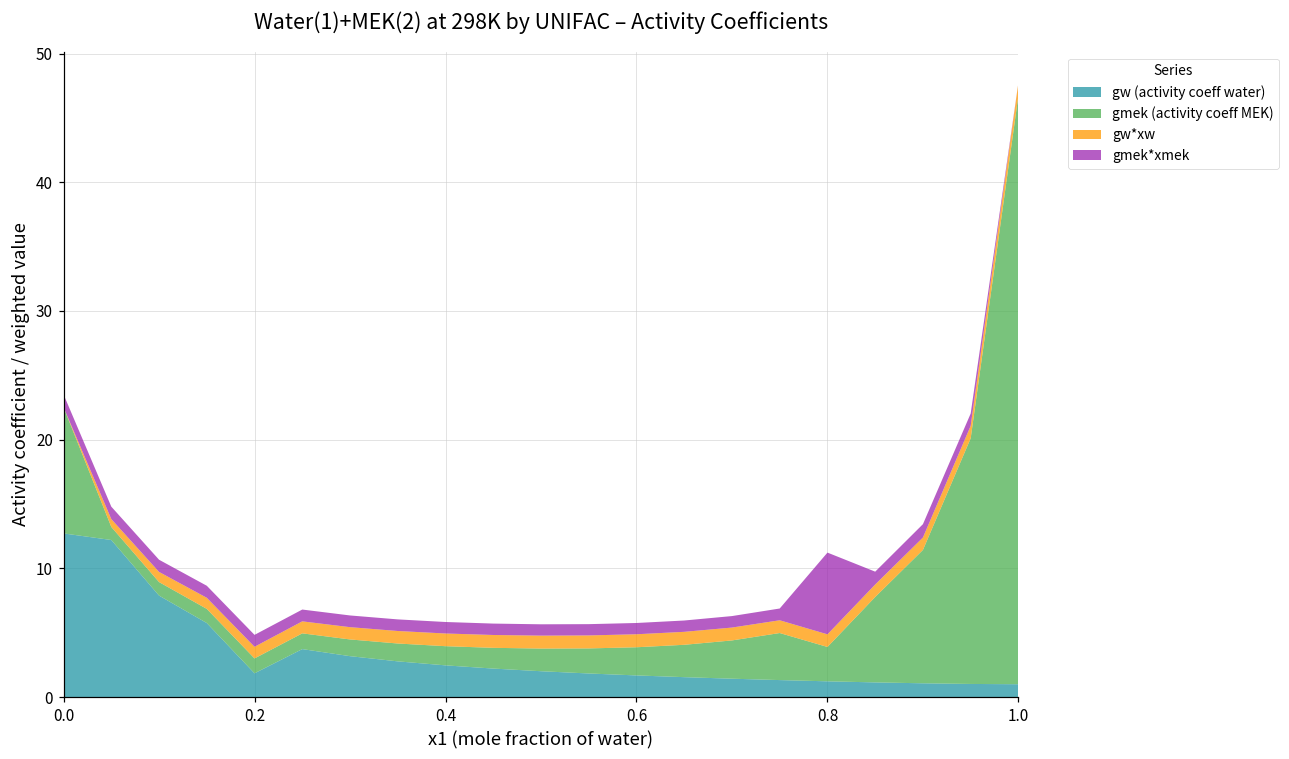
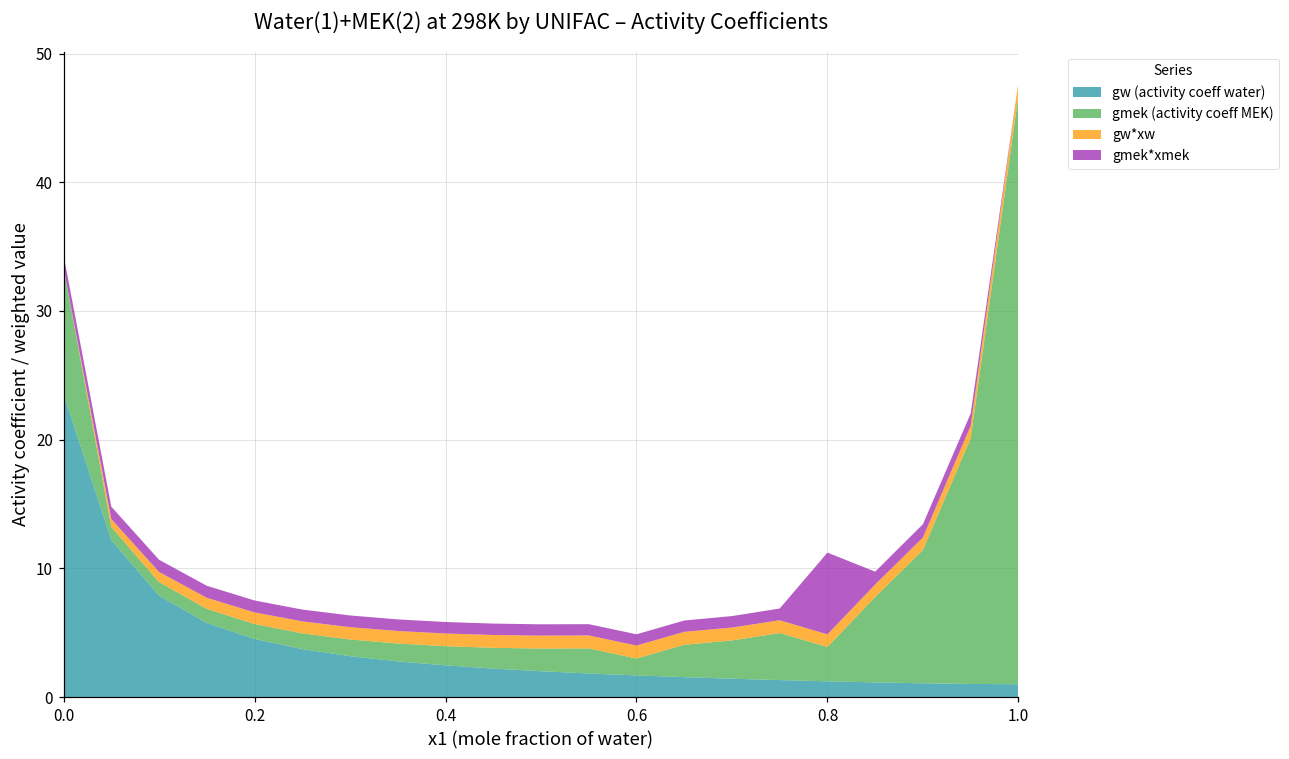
  {
    "gw (activity coeff water)": {
-     "0.0": 12.7,
-     "0.2": 1.8,
+     "0.0": 23.5,
+     "0.2": 4.5,
      "0.4": 2.5,
      "0.6": 1.7,
      "0.8": 1.2,
      "1.0": 1.0
    },
    "gmek (activity coeff MEK)": {
      "0.2": 1.2,
      "0.4": 1.5,
-     "0.6": 2.2,
+     "0.6": 1.3,
      "0.8": 2.7,
      "1.0": 45.8
    },
    "gw*xw": {
      "0.2": 0.9,
      "0.4": 1.0,
      "0.6": 1.0,
      "0.8": 1.0
    },
    "gmek*xmek": {
      "0.0": 1.0,
      "0.2": 0.9,
      "0.4": 0.9,
      "0.6": 0.9,
      "0.8": 6.4
    }
  }
